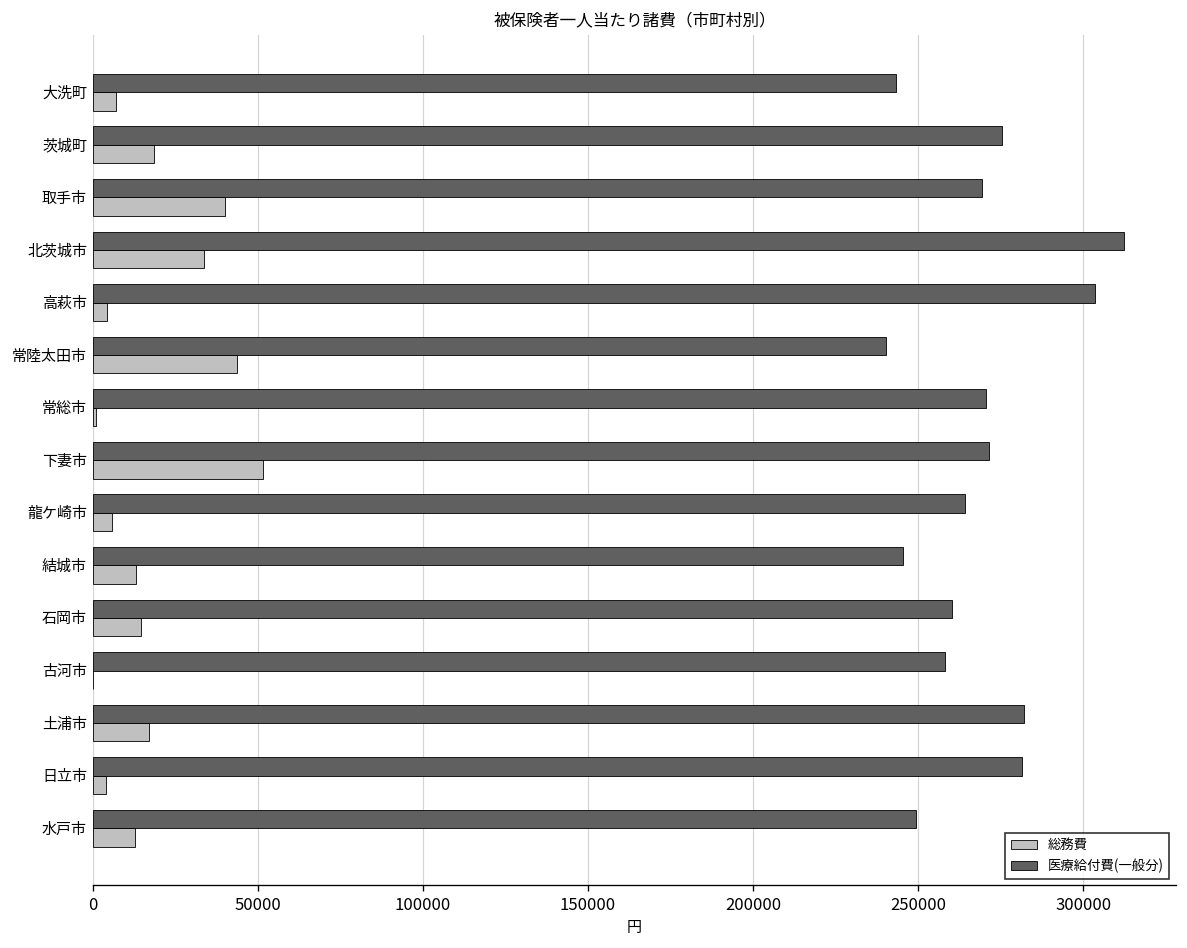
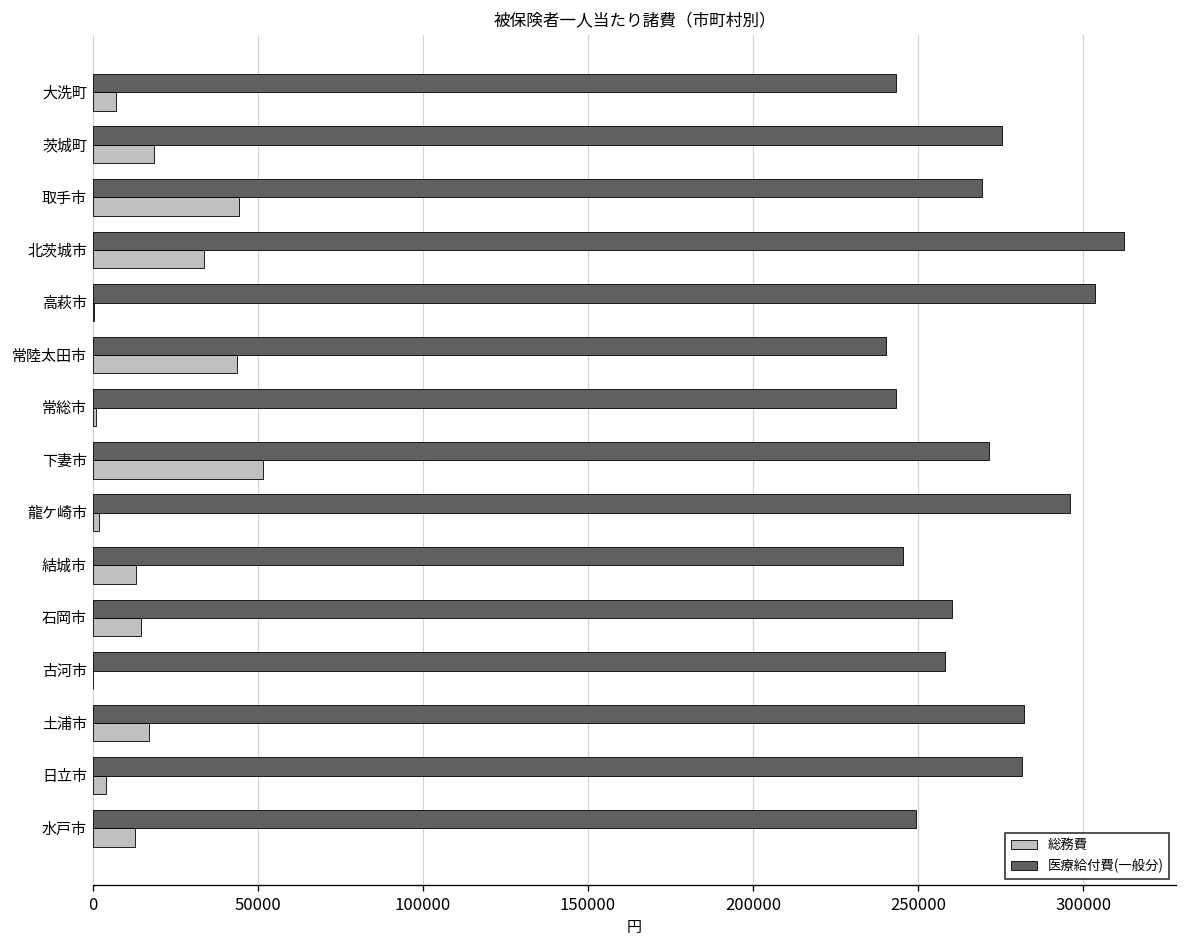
  {
    "総務費": {
      "大洗町": 7000,
      "茨城町": 19000,
-     "取手市": 40000,
+     "取手市": 44000,
      "北茨城市": 34000,
-     "高萩市": 4000,
+     "高萩市": 0,
      "常陸太田市": 44000,
      "常総市": 1000,
      "下妻市": 52000,
-     "龍ケ崎市": 6000,
+     "龍ケ崎市": 2000,
      "結城市": 13000,
      "石岡市": 14000,
      "古河市": 0,
      "土浦市": 17000,
      "日立市": 4000,
      "水戸市": 13000
    },
    "医療給付費(一般分)": {
      "大洗町": 243000,
      "茨城町": 275000,
      "取手市": 269000,
      "北茨城市": 312000,
      "高萩市": 304000,
      "常陸太田市": 240000,
-     "常総市": 270000,
+     "常総市": 243000,
      "下妻市": 272000,
-     "龍ケ崎市": 264000,
+     "龍ケ崎市": 296000,
      "結城市": 245000,
      "石岡市": 260000,
      "古河市": 258000,
      "土浦市": 282000,
      "日立市": 281000,
      "水戸市": 249000
    }
  }
